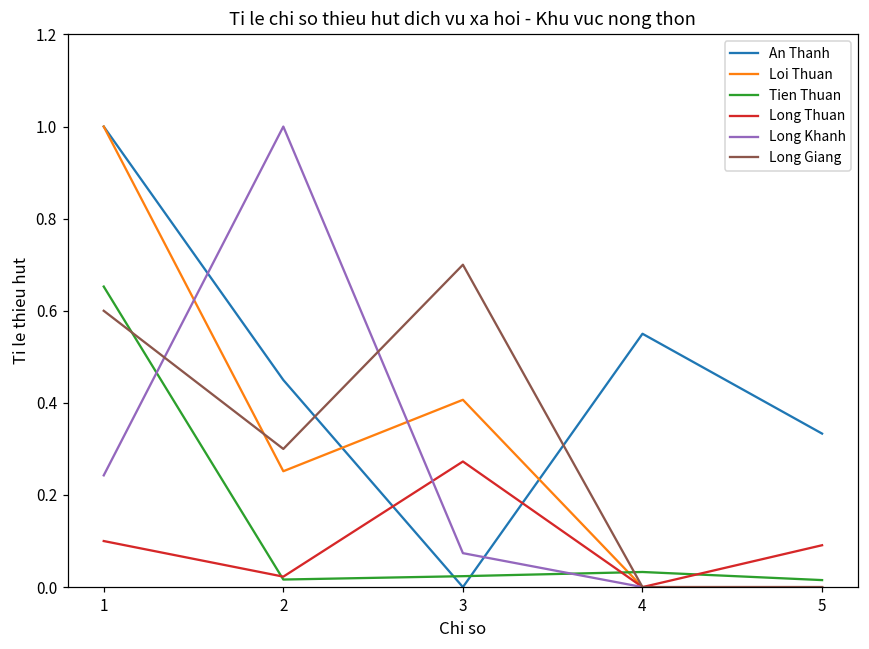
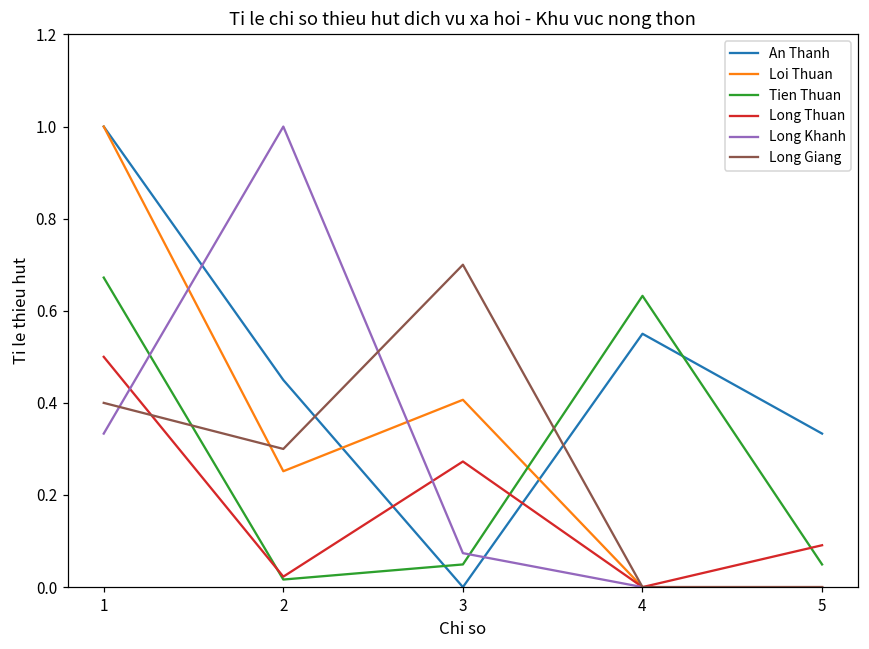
  {
    "An Thanh": {
      "2": 0.45,
      "3": 0.00,
      "4": 0.55,
      "5": 0.33
    },
    "Loi Thuan": {
      "2": 0.25,
      "3": 0.41
    },
    "Tien Thuan": {
-     "1": 0.65,
+     "1": 0.67,
      "2": 0.02,
-     "3": 0.02,
-     "4": 0.03,
-     "5": 0.02
+     "3": 0.05,
+     "4": 0.63,
+     "5": 0.05
    },
    "Long Thuan": {
-     "1": 0.1,
+     "1": 0.5,
      "2": 0.02,
      "3": 0.27,
      "5": 0.09
    },
    "Long Khanh": {
-     "1": 0.24,
+     "1": 0.33,
      "2": 1.00,
      "3": 0.07
    },
    "Long Giang": {
-     "1": 0.6,
+     "1": 0.4,
      "2": 0.3,
      "3": 0.7
    }
  }
